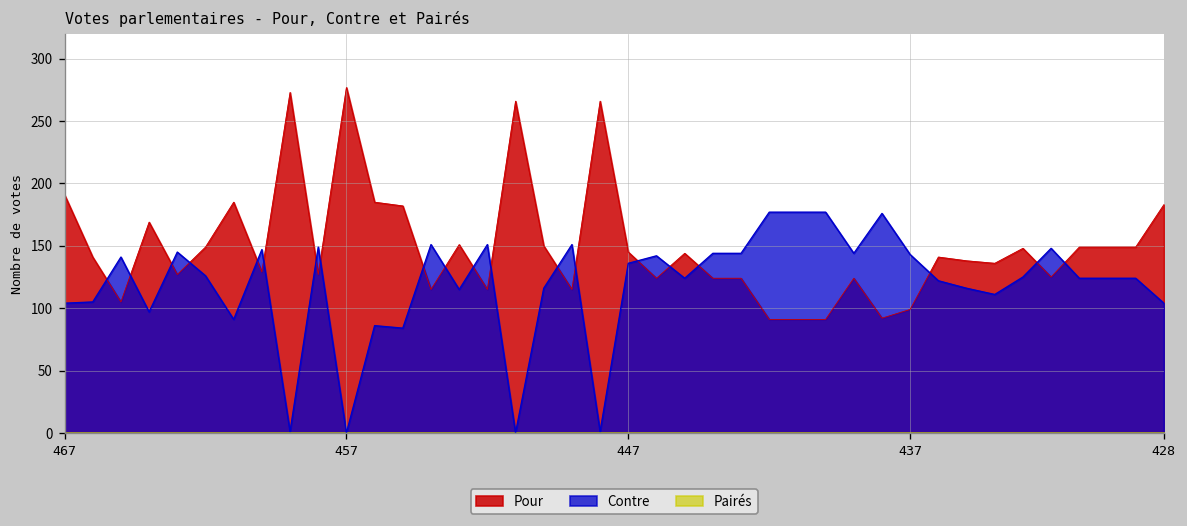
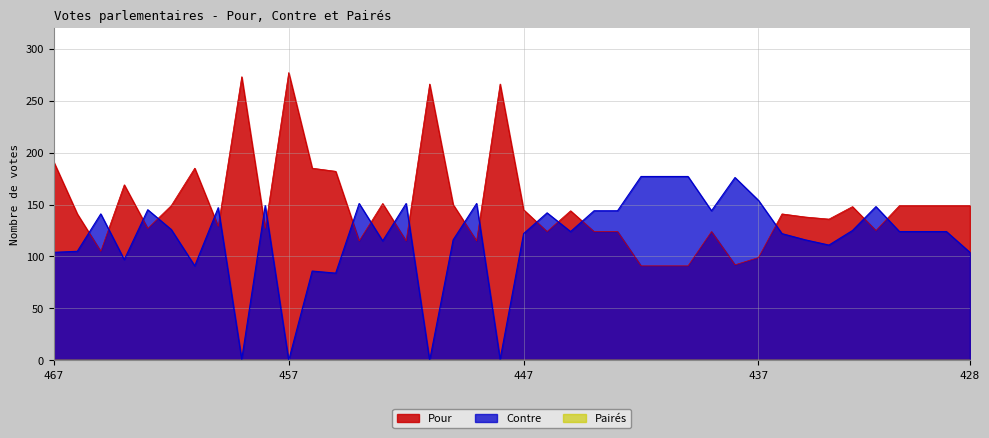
  {
    "Pour": {
      "467": 191,
      "457": 277,
      "447": 145,
      "437": 99,
-     "428": 183
+     "428": 149
    },
    "Contre": {
      "467": 104,
-     "447": 136,
-     "437": 143,
+     "447": 122,
+     "437": 154,
      "428": 104
    },
    "Pairés": {
      "467": 0,
      "447": 0,
      "437": 0,
      "428": 0
    }
  }
